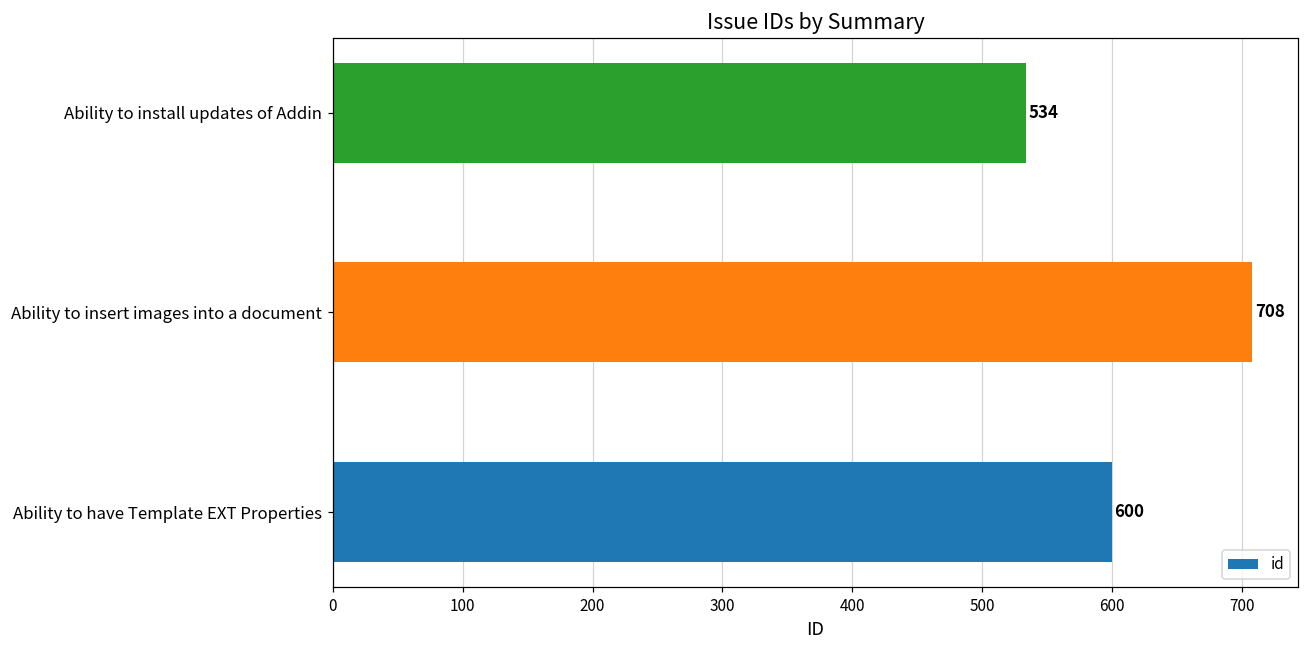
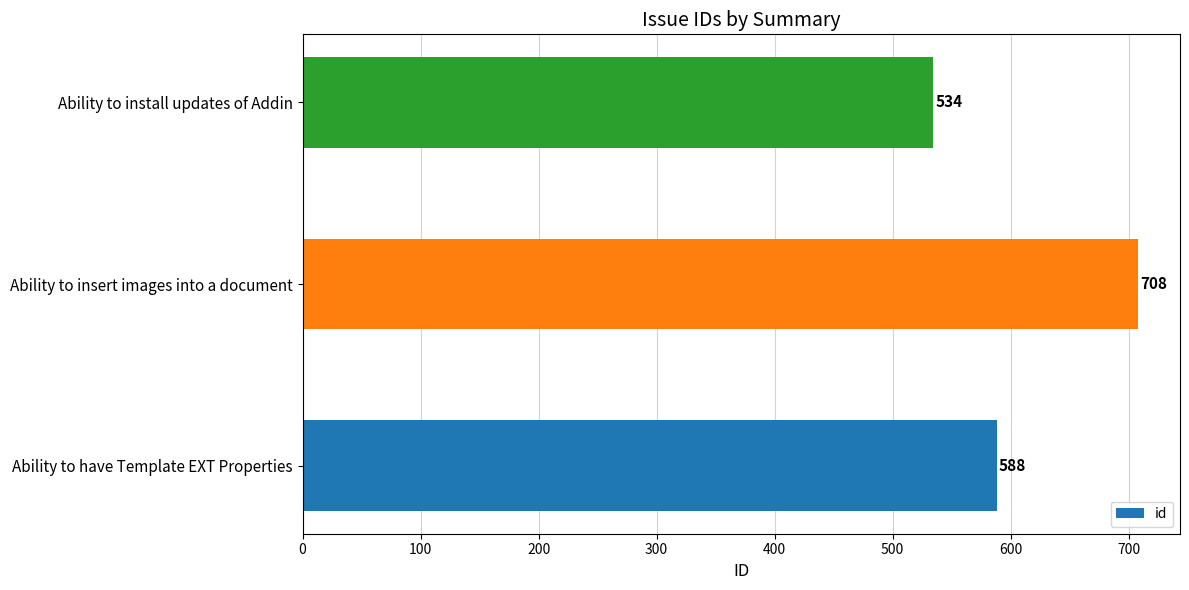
  {
    "Ability to install updates of Addin": 534,
    "Ability to insert images into a document": 708,
-   "Ability to have Template EXT Properties": 600
+   "Ability to have Template EXT Properties": 588
  }
